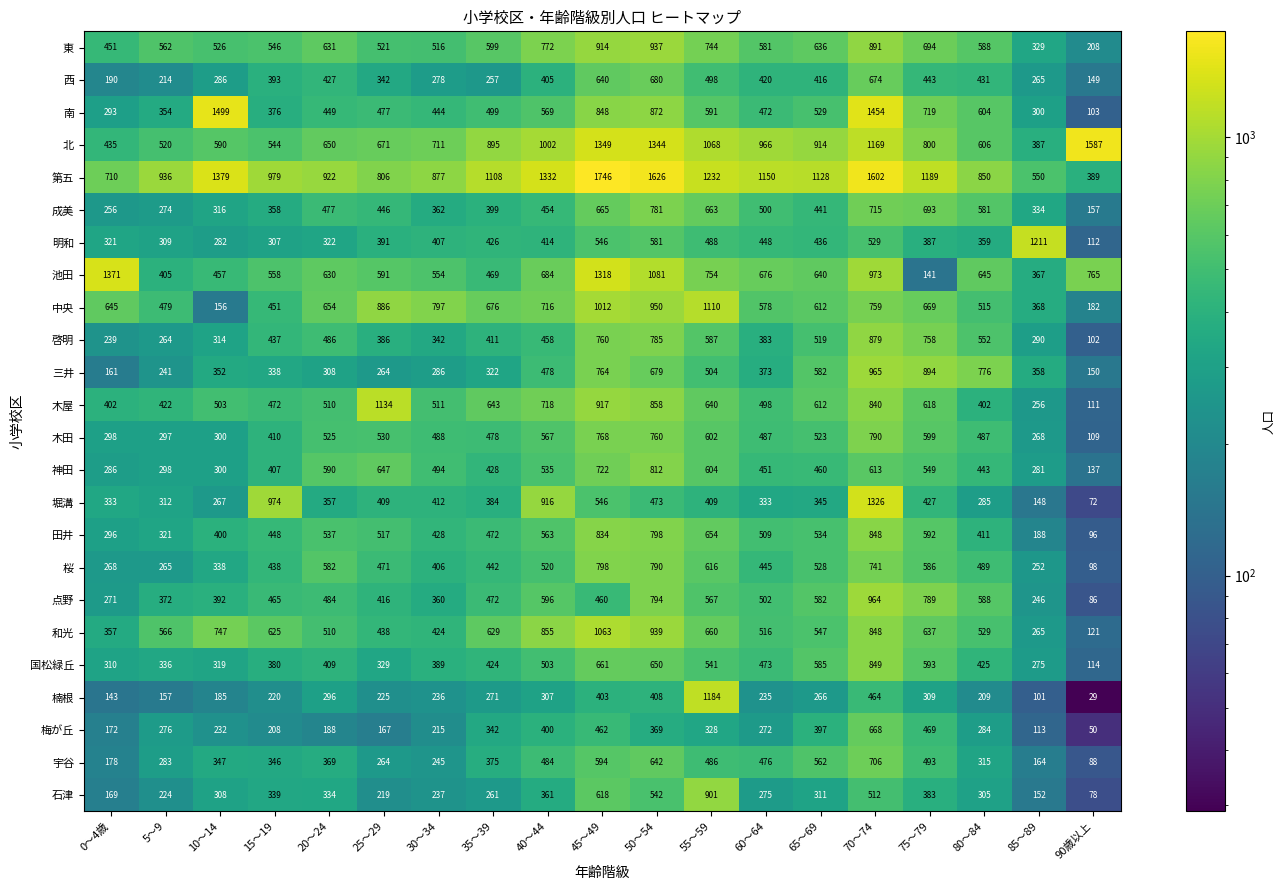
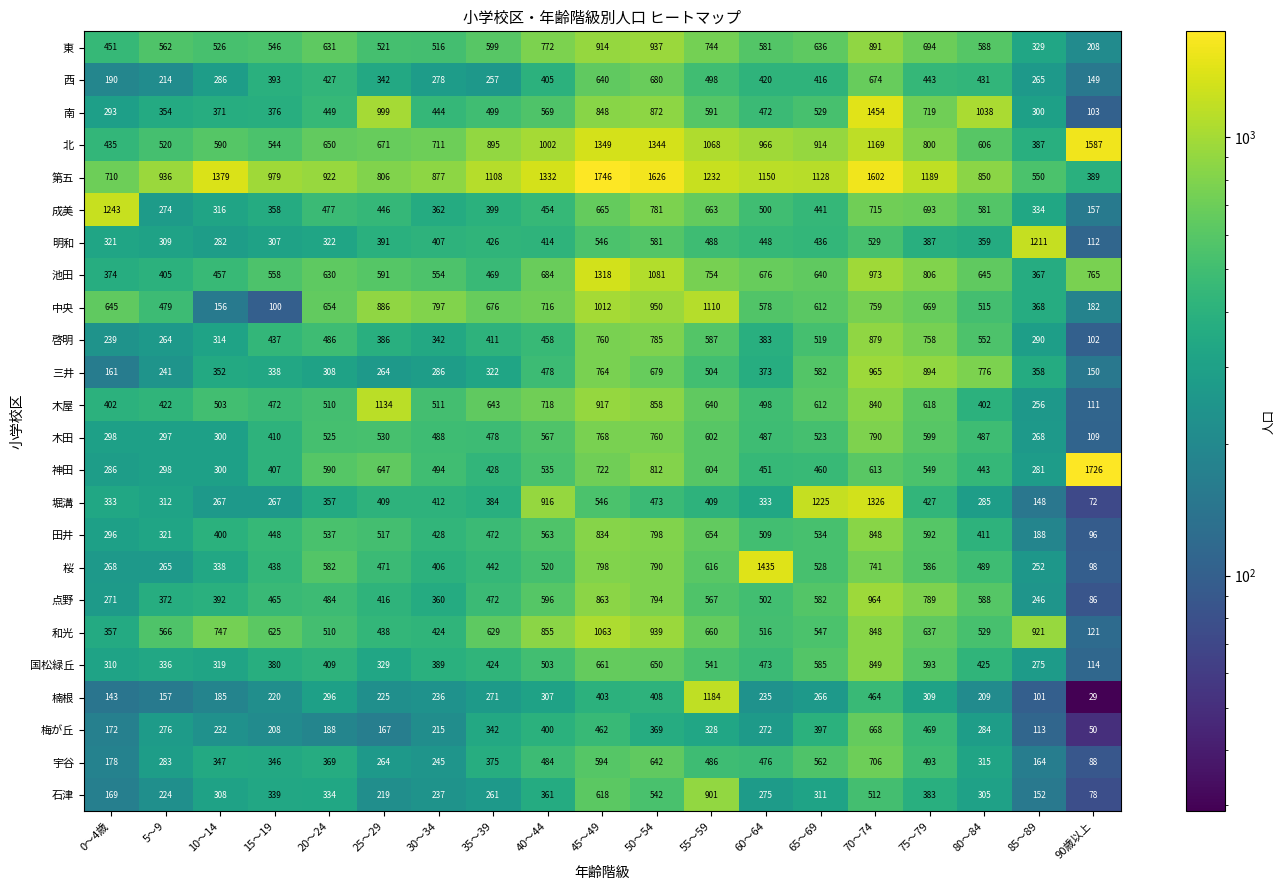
  {
    "南": {
      "0～4歳": 293,
      "5～9": 354,
-     "10～14": 1499,
+     "10～14": 371,
      "15～19": 376,
      "20～24": 449,
-     "25～29": 477,
+     "25～29": 999,
      "30～34": 444,
      "35～39": 499,
      "40～44": 569,
      "45～49": 848,
      "50～54": 872,
      "55～59": 591,
      "60～64": 472,
      "65～69": 529,
      "70～74": 1454,
      "75～79": 719,
-     "80～84": 604,
+     "80～84": 1038,
      "85～89": 300,
      "90歳以上": 103
    },
    "成美": {
-     "0～4歳": 256,
+     "0～4歳": 1243,
      "5～9": 274,
      "10～14": 316,
      "15～19": 358,
      "20～24": 477,
      "25～29": 446,
      "30～34": 362,
      "35～39": 399,
      "40～44": 454,
      "45～49": 665,
      "50～54": 781,
      "55～59": 663,
      "60～64": 500,
      "65～69": 441,
      "70～74": 715,
      "75～79": 693,
      "80～84": 581,
      "85～89": 334,
      "90歳以上": 157
    },
    "池田": {
-     "0～4歳": 1371,
+     "0～4歳": 374,
      "5～9": 405,
      "10～14": 457,
      "15～19": 558,
      "20～24": 630,
      "25～29": 591,
      "30～34": 554,
      "35～39": 469,
      "40～44": 684,
      "45～49": 1318,
      "50～54": 1081,
      "55～59": 754,
      "60～64": 676,
      "65～69": 640,
      "70～74": 973,
-     "75～79": 141,
+     "75～79": 806,
      "80～84": 645,
      "85～89": 367,
      "90歳以上": 765
    },
    "中央": {
      "0～4歳": 645,
      "5～9": 479,
      "10～14": 156,
-     "15～19": 451,
+     "15～19": 100,
      "20～24": 654,
      "25～29": 886,
      "30～34": 797,
      "35～39": 676,
      "40～44": 716,
      "45～49": 1012,
      "50～54": 950,
      "55～59": 1110,
      "60～64": 578,
      "65～69": 612,
      "70～74": 759,
      "75～79": 669,
      "80～84": 515,
      "85～89": 368,
      "90歳以上": 182
    },
    "神田": {
      "0～4歳": 286,
      "5～9": 298,
      "10～14": 300,
      "15～19": 407,
      "20～24": 590,
      "25～29": 647,
      "30～34": 494,
      "35～39": 428,
      "40～44": 535,
      "45～49": 722,
      "50～54": 812,
      "55～59": 604,
      "60～64": 451,
      "65～69": 460,
      "70～74": 613,
      "75～79": 549,
      "80～84": 443,
      "85～89": 281,
-     "90歳以上": 137
+     "90歳以上": 1726
    },
    "堀溝": {
      "0～4歳": 333,
      "5～9": 312,
      "10～14": 267,
-     "15～19": 974,
+     "15～19": 267,
      "20～24": 357,
      "25～29": 409,
      "30～34": 412,
      "35～39": 384,
      "40～44": 916,
      "45～49": 546,
      "50～54": 473,
      "55～59": 409,
      "60～64": 333,
-     "65～69": 345,
+     "65～69": 1225,
      "70～74": 1326,
      "75～79": 427,
      "80～84": 285,
      "85～89": 148,
      "90歳以上": 72
    },
    "桜": {
      "0～4歳": 268,
      "5～9": 265,
      "10～14": 338,
      "15～19": 438,
      "20～24": 582,
      "25～29": 471,
      "30～34": 406,
      "35～39": 442,
      "40～44": 520,
      "45～49": 798,
      "50～54": 790,
      "55～59": 616,
-     "60～64": 445,
+     "60～64": 1435,
      "65～69": 528,
      "70～74": 741,
      "75～79": 586,
      "80～84": 489,
      "85～89": 252,
      "90歳以上": 98
    },
    "点野": {
      "0～4歳": 271,
      "5～9": 372,
      "10～14": 392,
      "15～19": 465,
      "20～24": 484,
      "25～29": 416,
      "30～34": 360,
      "35～39": 472,
      "40～44": 596,
-     "45～49": 460,
+     "45～49": 863,
      "50～54": 794,
      "55～59": 567,
      "60～64": 502,
      "65～69": 582,
      "70～74": 964,
      "75～79": 789,
      "80～84": 588,
      "85～89": 246,
      "90歳以上": 86
    },
    "和光": {
      "0～4歳": 357,
      "5～9": 566,
      "10～14": 747,
      "15～19": 625,
      "20～24": 510,
      "25～29": 438,
      "30～34": 424,
      "35～39": 629,
      "40～44": 855,
      "45～49": 1063,
      "50～54": 939,
      "55～59": 660,
      "60～64": 516,
      "65～69": 547,
      "70～74": 848,
      "75～79": 637,
      "80～84": 529,
-     "85～89": 265,
+     "85～89": 921,
      "90歳以上": 121
    }
  }
